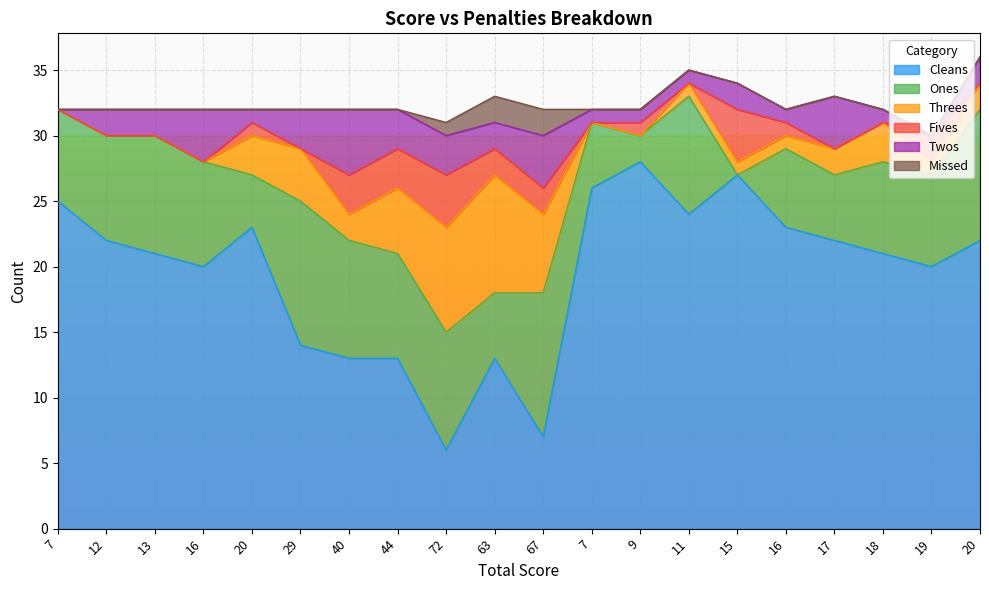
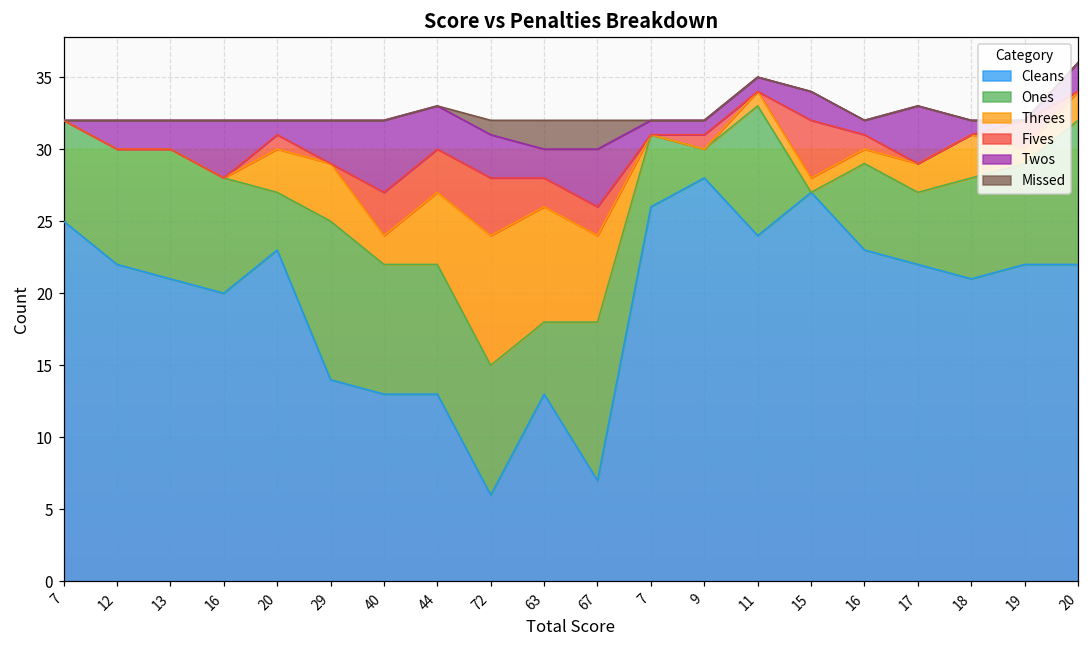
  {
    "Cleans": {
      "12": 22,
      "13": 21,
      "29": 14,
      "40": 13,
      "44": 13,
      "72": 6,
      "63": 13,
      "67": 7,
      "9": 28,
      "11": 24,
      "17": 22,
      "18": 21,
-     "19": 20
+     "19": 22
    },
    "Ones": {
      "29": 11,
      "40": 9,
-     "44": 8,
+     "44": 9,
      "72": 9,
      "63": 5,
      "67": 11,
      "11": 9,
      "17": 5,
      "18": 7
    },
    "Threes": {
      "40": 2,
      "44": 5,
-     "72": 8,
-     "63": 9,
+     "72": 9,
+     "63": 8,
      "67": 6,
      "15": 1
    },
    "Fives": {
      "40": 3,
      "44": 3,
      "72": 4,
      "63": 2,
      "67": 2,
      "9": 1,
      "15": 4
    },
    "Twos": {
      "72": 3,
      "63": 2,
      "67": 4
    },
    "Missed": {
      "72": 1,
      "63": 2,
      "67": 2
    }
  }
